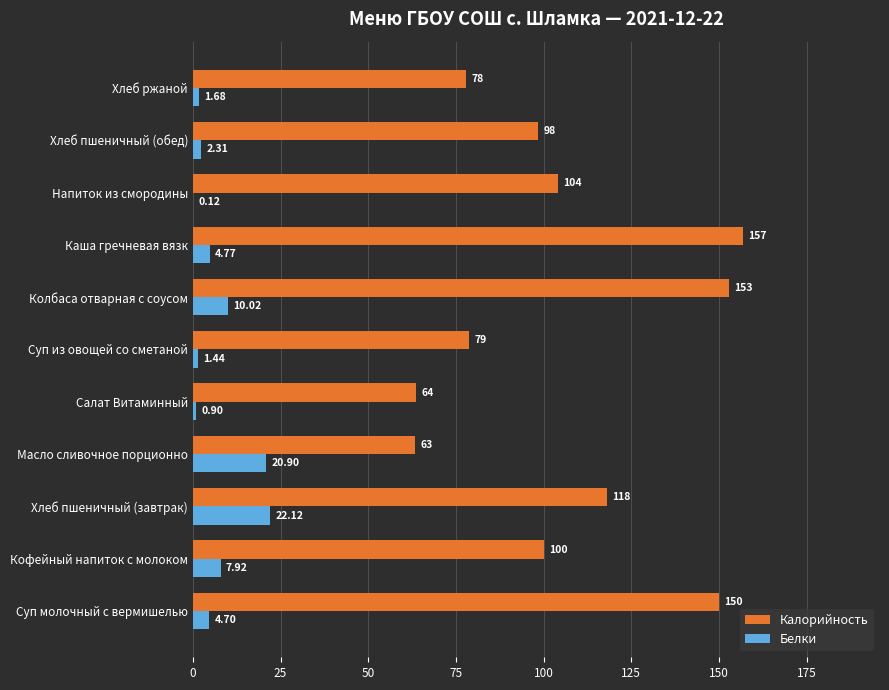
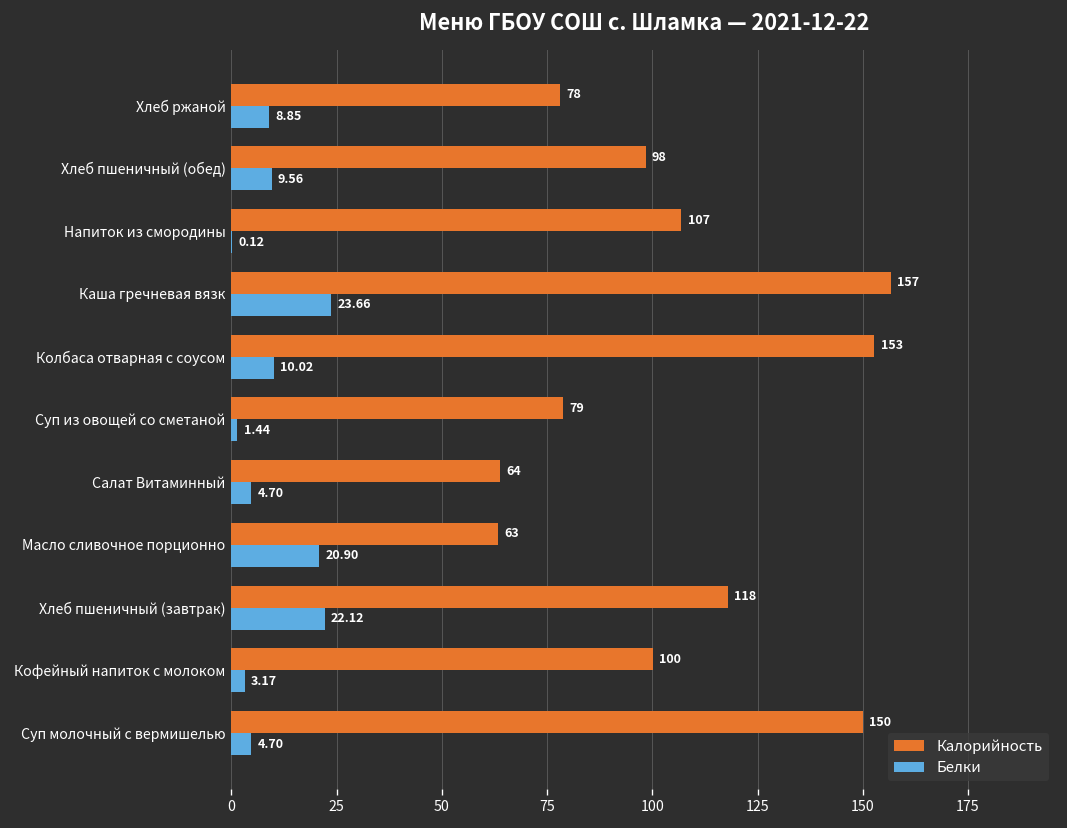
  {
    "Калорийность": {
      "Хлеб ржаной": 78,
      "Хлеб пшеничный (обед)": 98,
-     "Напиток из смородины": 104,
+     "Напиток из смородины": 107,
      "Каша гречневая вязк": 157,
      "Колбаса отварная с соусом": 153,
      "Суп из овощей со сметаной": 79,
      "Салат Витаминный": 64,
      "Масло сливочное порционно": 63,
      "Хлеб пшеничный (завтрак)": 118,
      "Кофейный напиток с молоком": 100,
      "Суп молочный с вермишелью": 150
    },
    "Белки": {
-     "Хлеб ржаной": 1.68,
-     "Хлеб пшеничный (обед)": 2.31,
+     "Хлеб ржаной": 8.85,
+     "Хлеб пшеничный (обед)": 9.56,
      "Напиток из смородины": 0.12,
-     "Каша гречневая вязк": 4.77,
+     "Каша гречневая вязк": 23.66,
      "Колбаса отварная с соусом": 10.02,
      "Суп из овощей со сметаной": 1.44,
-     "Салат Витаминный": 0.90,
+     "Салат Витаминный": 4.70,
      "Масло сливочное порционно": 20.90,
      "Хлеб пшеничный (завтрак)": 22.12,
-     "Кофейный напиток с молоком": 7.92,
+     "Кофейный напиток с молоком": 3.17,
      "Суп молочный с вермишелью": 4.70
    }
  }
